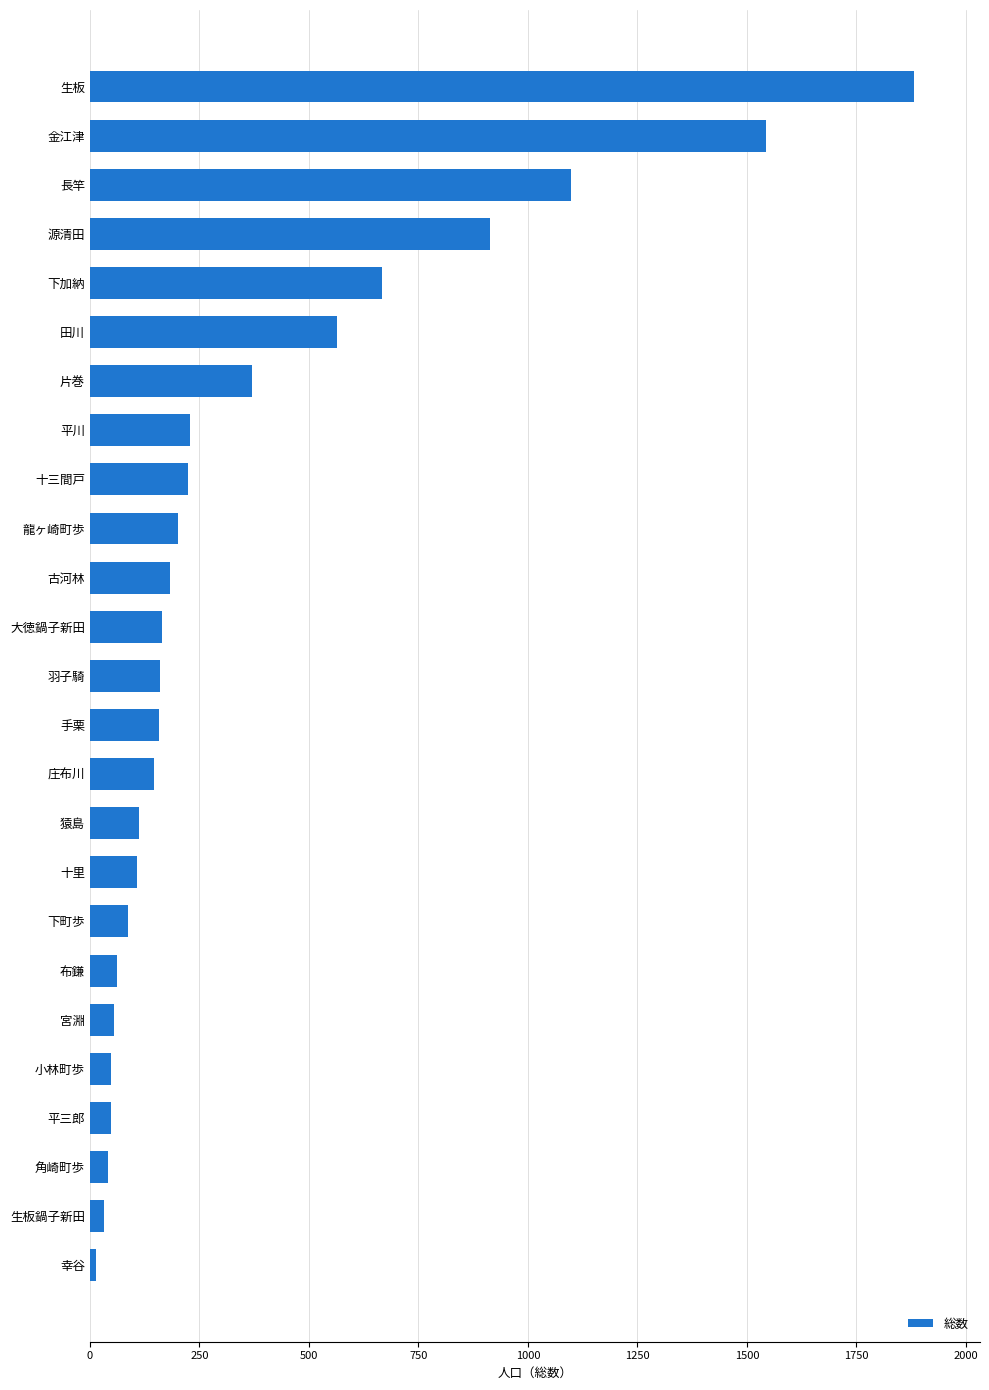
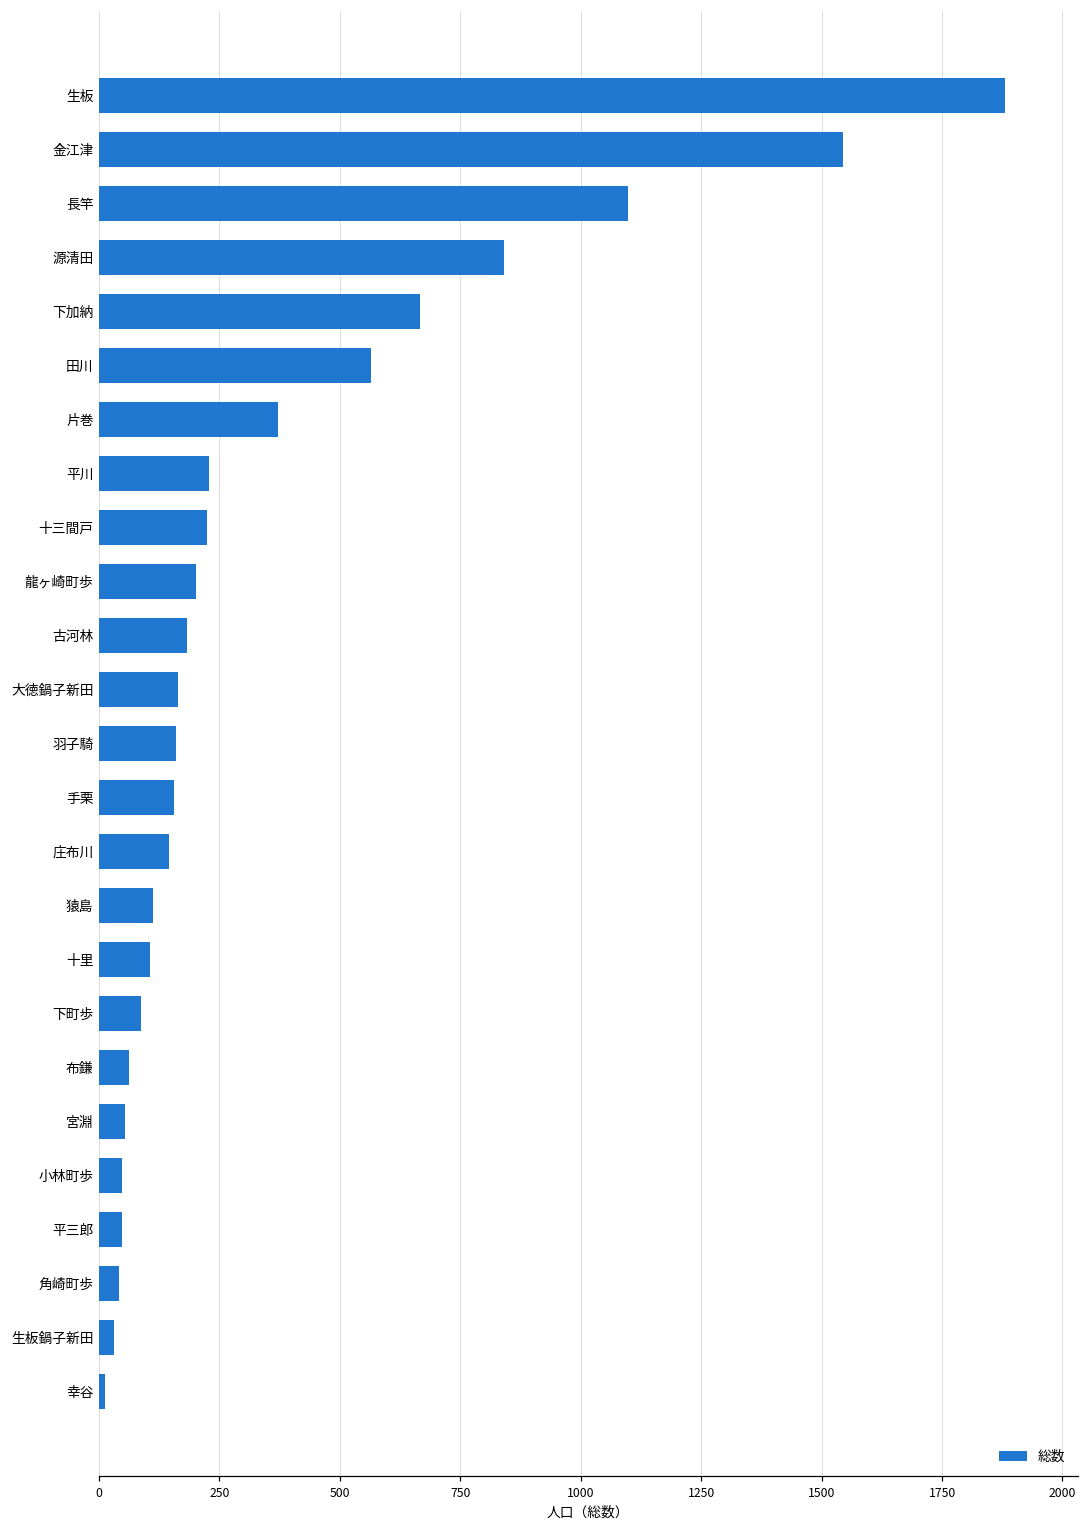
  {
    "生板": 1880,
    "金江津": 1540,
    "長竿": 1100,
-   "源清田": 910,
+   "源清田": 840,
    "下加納": 670,
    "田川": 570,
    "片巻": 370,
    "平川": 230,
    "十三間戸": 220,
    "龍ヶ崎町歩": 200,
    "古河林": 180,
    "大徳鍋子新田": 160,
    "羽子騎": 160,
    "手栗": 160,
    "庄布川": 150,
    "猿島": 110,
    "十里": 110,
    "下町歩": 90,
    "布鎌": 60,
    "宮淵": 50,
    "小林町歩": 50,
    "平三郎": 50,
    "角崎町歩": 40,
    "生板鍋子新田": 30,
    "幸谷": 10
  }
